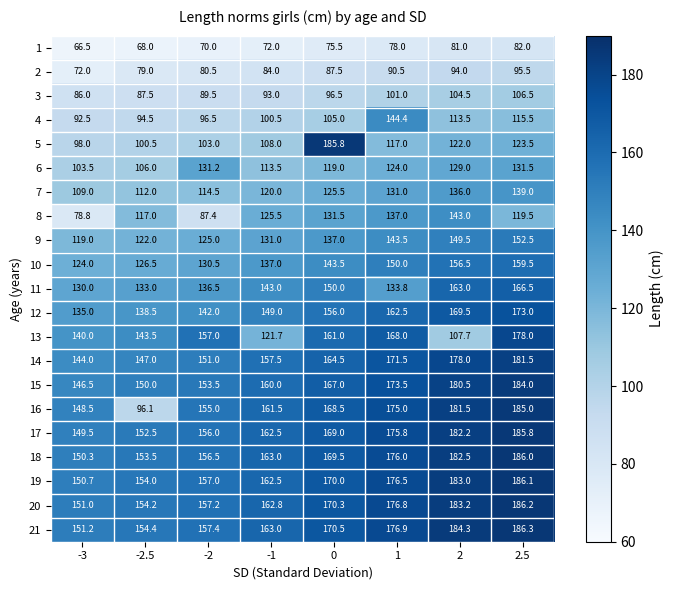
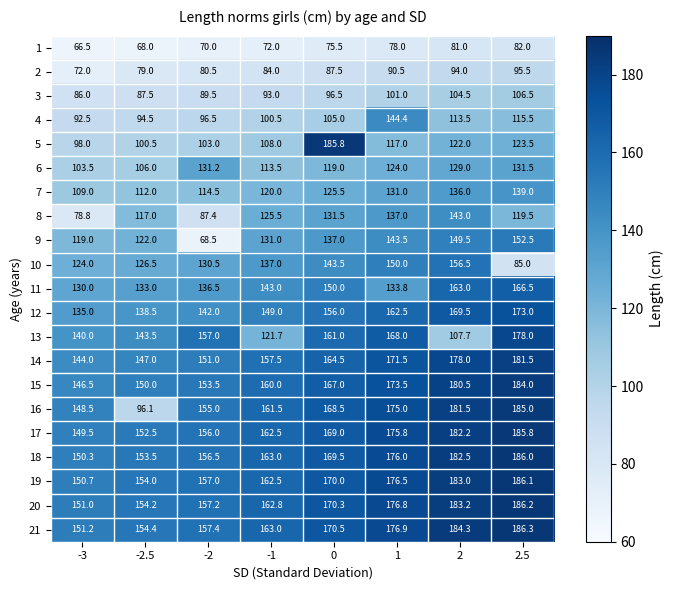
  {
    "1": {
      "-3": 66.5,
      "-2.5": 68.0,
      "-2": 70.0,
      "-1": 72.0,
      "0": 75.5,
      "1": 78.0,
      "2": 81.0,
      "2.5": 82.0
    },
    "2": {
      "-3": 72.0,
      "-2.5": 79.0,
      "-2": 80.5,
      "-1": 84.0,
      "0": 87.5,
      "1": 90.5,
      "2": 94.0,
      "2.5": 95.5
    },
    "3": {
      "-3": 86.0,
      "-2.5": 87.5,
      "-2": 89.5,
      "-1": 93.0,
      "0": 96.5,
      "1": 101.0,
      "2": 104.5,
      "2.5": 106.5
    },
    "4": {
      "-3": 92.5,
      "-2.5": 94.5,
      "-2": 96.5,
      "-1": 100.5,
      "0": 105.0,
      "1": 144.4,
      "2": 113.5,
      "2.5": 115.5
    },
    "5": {
      "-3": 98.0,
      "-2.5": 100.5,
      "-2": 103.0,
      "-1": 108.0,
      "0": 185.8,
      "1": 117.0,
      "2": 122.0,
      "2.5": 123.5
    },
    "6": {
      "-3": 103.5,
      "-2.5": 106.0,
      "-2": 131.2,
      "-1": 113.5,
      "0": 119.0,
      "1": 124.0,
      "2": 129.0,
      "2.5": 131.5
    },
    "7": {
      "-3": 109.0,
      "-2.5": 112.0,
      "-2": 114.5,
      "-1": 120.0,
      "0": 125.5,
      "1": 131.0,
      "2": 136.0,
      "2.5": 139.0
    },
    "8": {
      "-3": 78.8,
      "-2.5": 117.0,
      "-2": 87.4,
      "-1": 125.5,
      "0": 131.5,
      "1": 137.0,
      "2": 143.0,
      "2.5": 119.5
    },
    "9": {
      "-3": 119.0,
      "-2.5": 122.0,
-     "-2": 125.0,
+     "-2": 68.5,
      "-1": 131.0,
      "0": 137.0,
      "1": 143.5,
      "2": 149.5,
      "2.5": 152.5
    },
    "10": {
      "-3": 124.0,
      "-2.5": 126.5,
      "-2": 130.5,
      "-1": 137.0,
      "0": 143.5,
      "1": 150.0,
      "2": 156.5,
-     "2.5": 159.5
+     "2.5": 85.0
    },
    "11": {
      "-3": 130.0,
      "-2.5": 133.0,
      "-2": 136.5,
      "-1": 143.0,
      "0": 150.0,
      "1": 133.8,
      "2": 163.0,
      "2.5": 166.5
    },
    "12": {
      "-3": 135.0,
      "-2.5": 138.5,
      "-2": 142.0,
      "-1": 149.0,
      "0": 156.0,
      "1": 162.5,
      "2": 169.5,
      "2.5": 173.0
    },
    "13": {
      "-3": 140.0,
      "-2.5": 143.5,
      "-2": 157.0,
      "-1": 121.7,
      "0": 161.0,
      "1": 168.0,
      "2": 107.7,
      "2.5": 178.0
    },
    "14": {
      "-3": 144.0,
      "-2.5": 147.0,
      "-2": 151.0,
      "-1": 157.5,
      "0": 164.5,
      "1": 171.5,
      "2": 178.0,
      "2.5": 181.5
    },
    "15": {
      "-3": 146.5,
      "-2.5": 150.0,
      "-2": 153.5,
      "-1": 160.0,
      "0": 167.0,
      "1": 173.5,
      "2": 180.5,
      "2.5": 184.0
    },
    "16": {
      "-3": 148.5,
      "-2.5": 96.1,
      "-2": 155.0,
      "-1": 161.5,
      "0": 168.5,
      "1": 175.0,
      "2": 181.5,
      "2.5": 185.0
    },
    "17": {
      "-3": 149.5,
      "-2.5": 152.5,
      "-2": 156.0,
      "-1": 162.5,
      "0": 169.0,
      "1": 175.8,
      "2": 182.2,
      "2.5": 185.8
    },
    "18": {
      "-3": 150.3,
      "-2.5": 153.5,
      "-2": 156.5,
      "-1": 163.0,
      "0": 169.5,
      "1": 176.0,
      "2": 182.5,
      "2.5": 186.0
    },
    "19": {
      "-3": 150.7,
      "-2.5": 154.0,
      "-2": 157.0,
      "-1": 162.5,
      "0": 170.0,
      "1": 176.5,
      "2": 183.0,
      "2.5": 186.1
    },
    "20": {
      "-3": 151.0,
      "-2.5": 154.2,
      "-2": 157.2,
      "-1": 162.8,
      "0": 170.3,
      "1": 176.8,
      "2": 183.2,
      "2.5": 186.2
    },
    "21": {
      "-3": 151.2,
      "-2.5": 154.4,
      "-2": 157.4,
      "-1": 163.0,
      "0": 170.5,
      "1": 176.9,
      "2": 184.3,
      "2.5": 186.3
    }
  }
